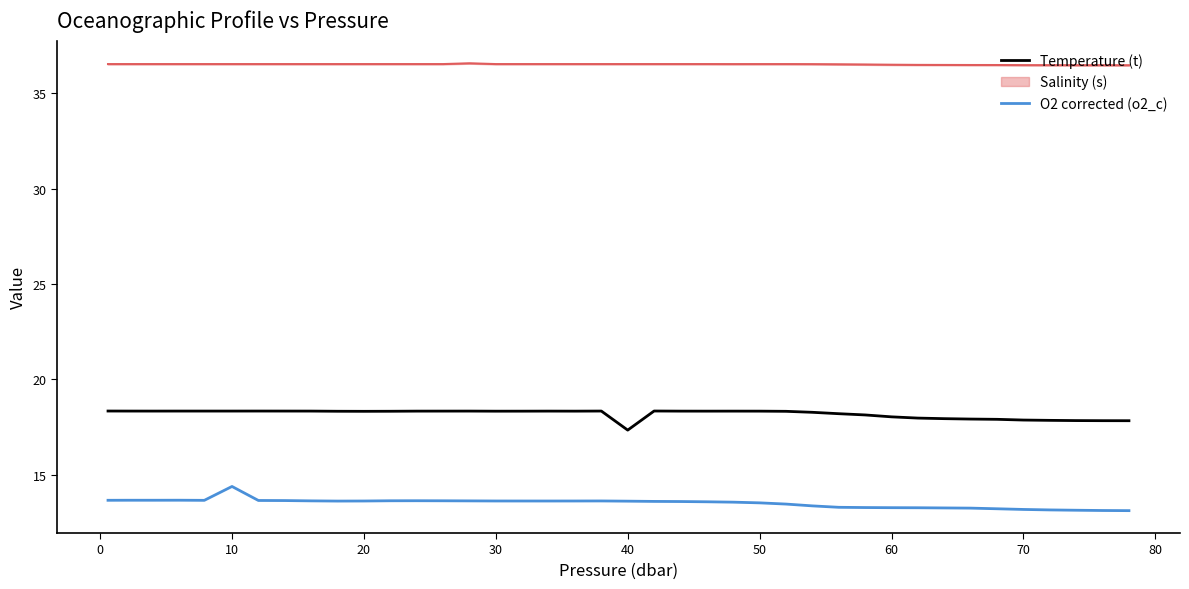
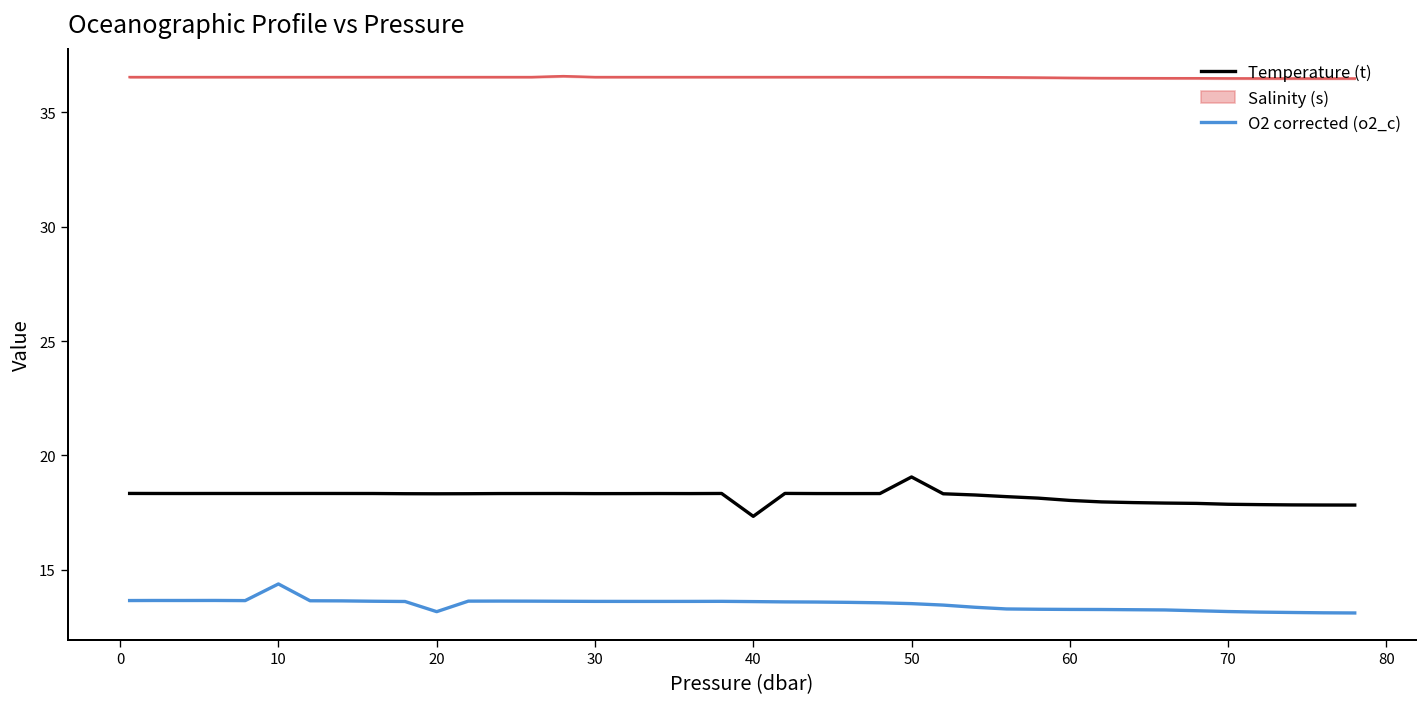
  {
    "Temperature (t)": {
      "10": 18.3,
      "20": 18.3,
      "30": 18.3,
      "40": 17.3,
-     "50": 18.3,
+     "50": 19.1,
      "60": 18.0,
      "70": 17.9
    },
    "O2 corrected (o2_c)": {
      "10": 14.4,
-     "20": 13.6,
+     "20": 13.2,
      "30": 13.6,
      "40": 13.6,
      "50": 13.5,
      "60": 13.3,
      "70": 13.2
    }
  }
